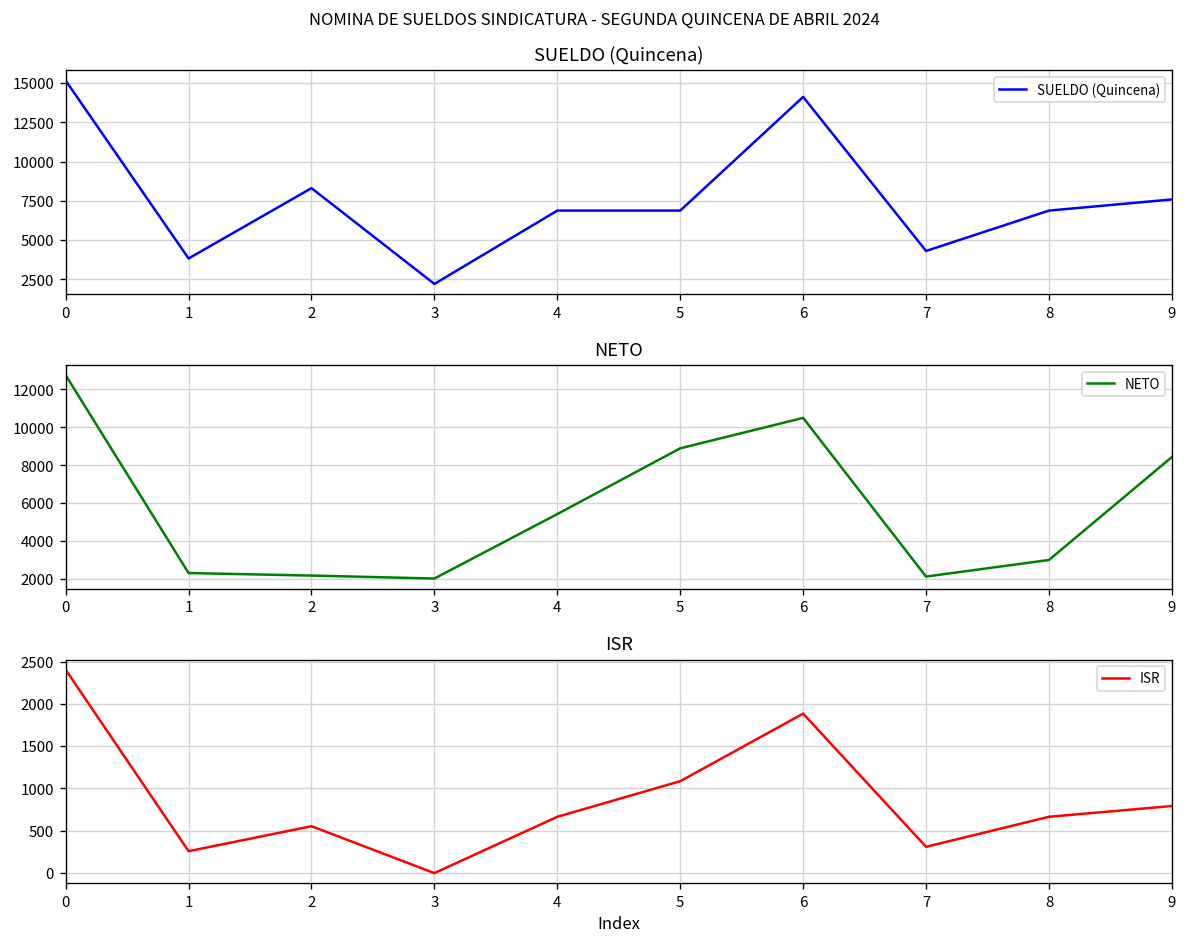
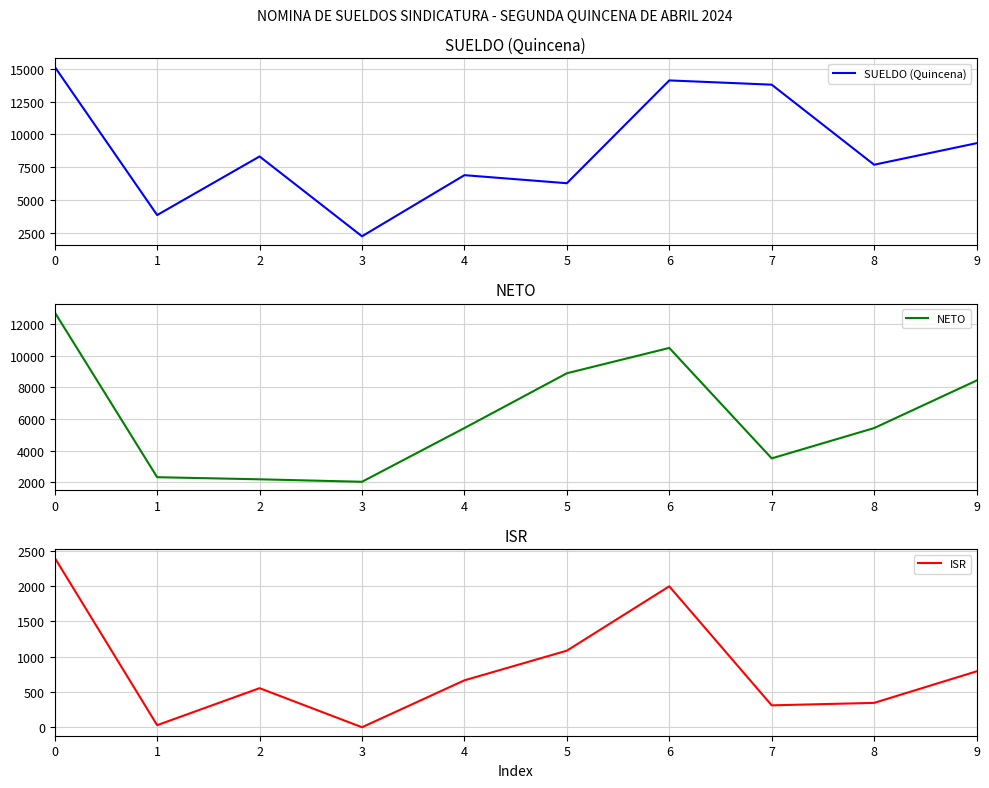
  {
    "SUELDO (Quincena)": {
      "0": 15200,
      "1": 3800,
      "2": 8300,
      "3": 2200,
      "4": 6900,
-     "5": 6900,
+     "5": 6300,
      "6": 14100,
-     "7": 4300,
-     "8": 6900,
-     "9": 7600
+     "7": 13800,
+     "8": 7700,
+     "9": 9300
    },
    "NETO": {
      "0": 12800,
      "1": 2300,
      "2": 2200,
      "3": 2000,
      "4": 5400,
      "5": 8900,
      "6": 10500,
-     "7": 2100,
-     "8": 3000,
+     "7": 3500,
+     "8": 5400,
      "9": 8400
    },
    "ISR": {
      "0": 2400,
-     "1": 300,
+     "1": 0,
      "2": 600,
      "3": 0,
      "4": 700,
      "5": 1100,
-     "6": 1900,
+     "6": 2000,
      "7": 300,
-     "8": 700,
+     "8": 300,
      "9": 800
    }
  }
